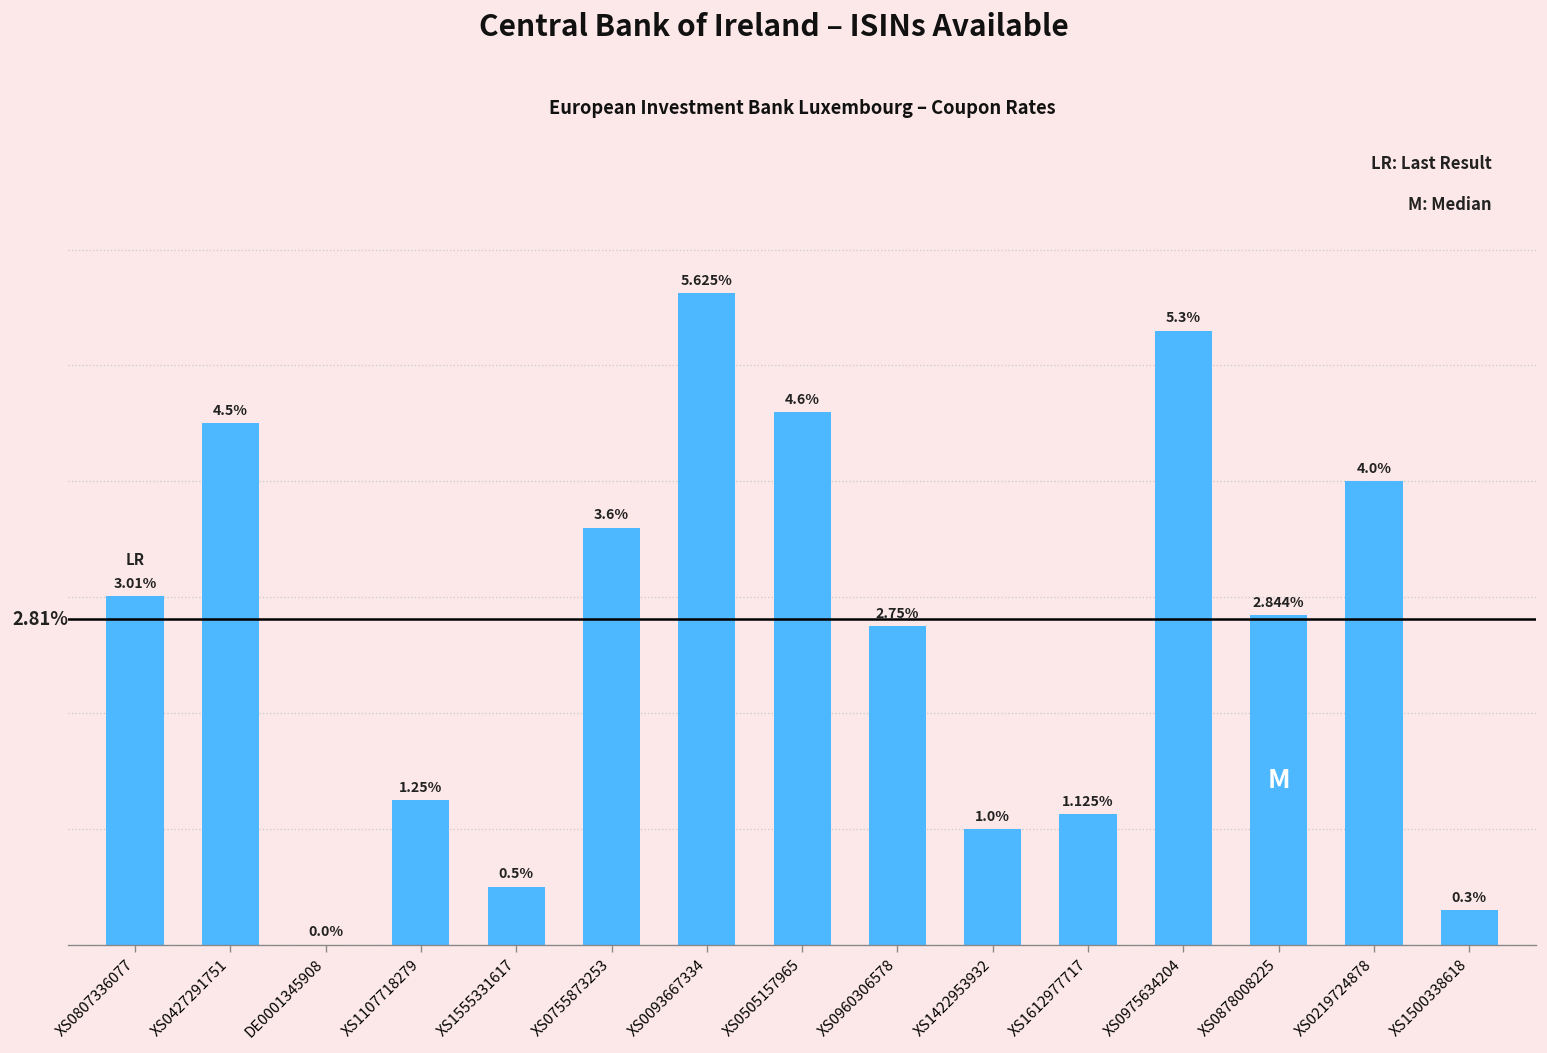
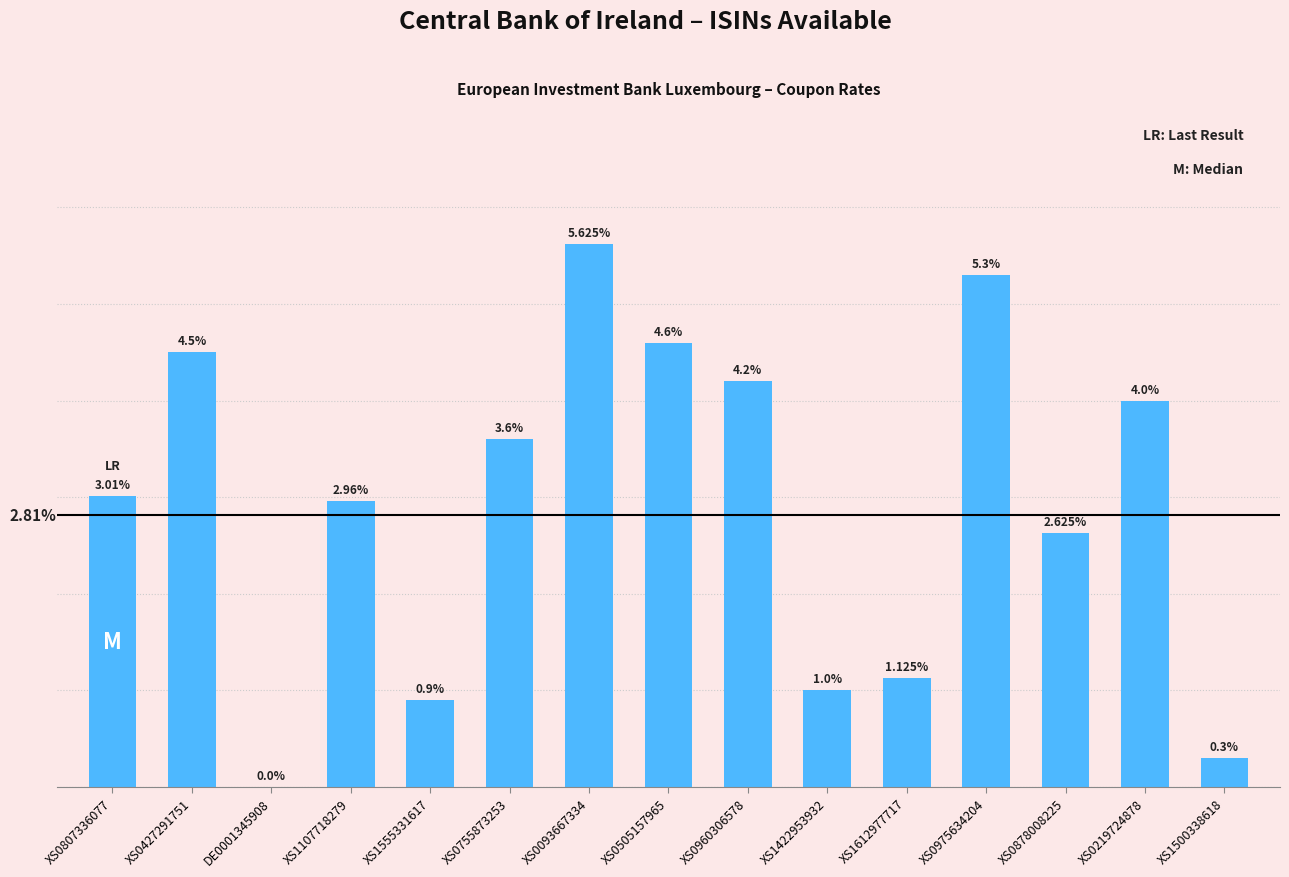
  {
    "XS0807336077": "3.01%",
    "XS0427291751": "4.5%",
    "DE0001345908": "0.0%",
-   "XS1107718279": "1.25%",
-   "XS1555331617": "0.5%",
+   "XS1107718279": "2.96%",
+   "XS1555331617": "0.9%",
    "XS0755873253": "3.6%",
    "XS0093667334": "5.625%",
    "XS0505157965": "4.6%",
-   "XS0960306578": "2.75%",
+   "XS0960306578": "4.2%",
    "XS1422953932": "1.0%",
    "XS1612977717": "1.125%",
    "XS0975634204": "5.3%",
-   "XS0878008225": "2.844%",
+   "XS0878008225": "2.625%",
    "XS0219724878": "4.0%",
    "XS1500338618": "0.3%"
  }
